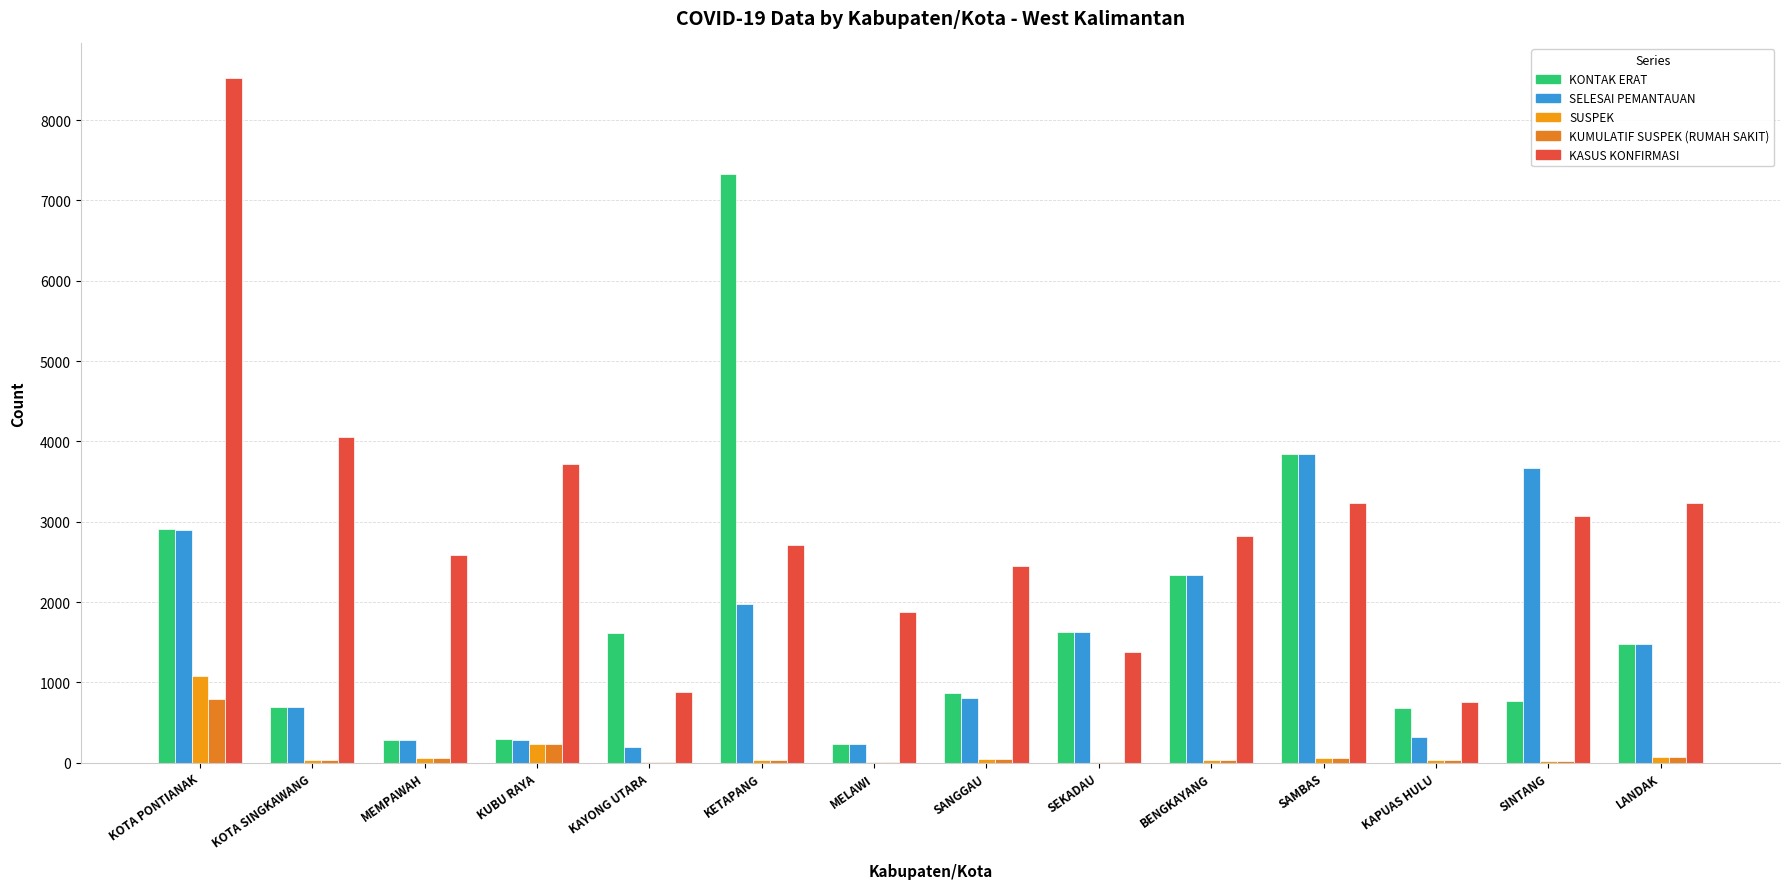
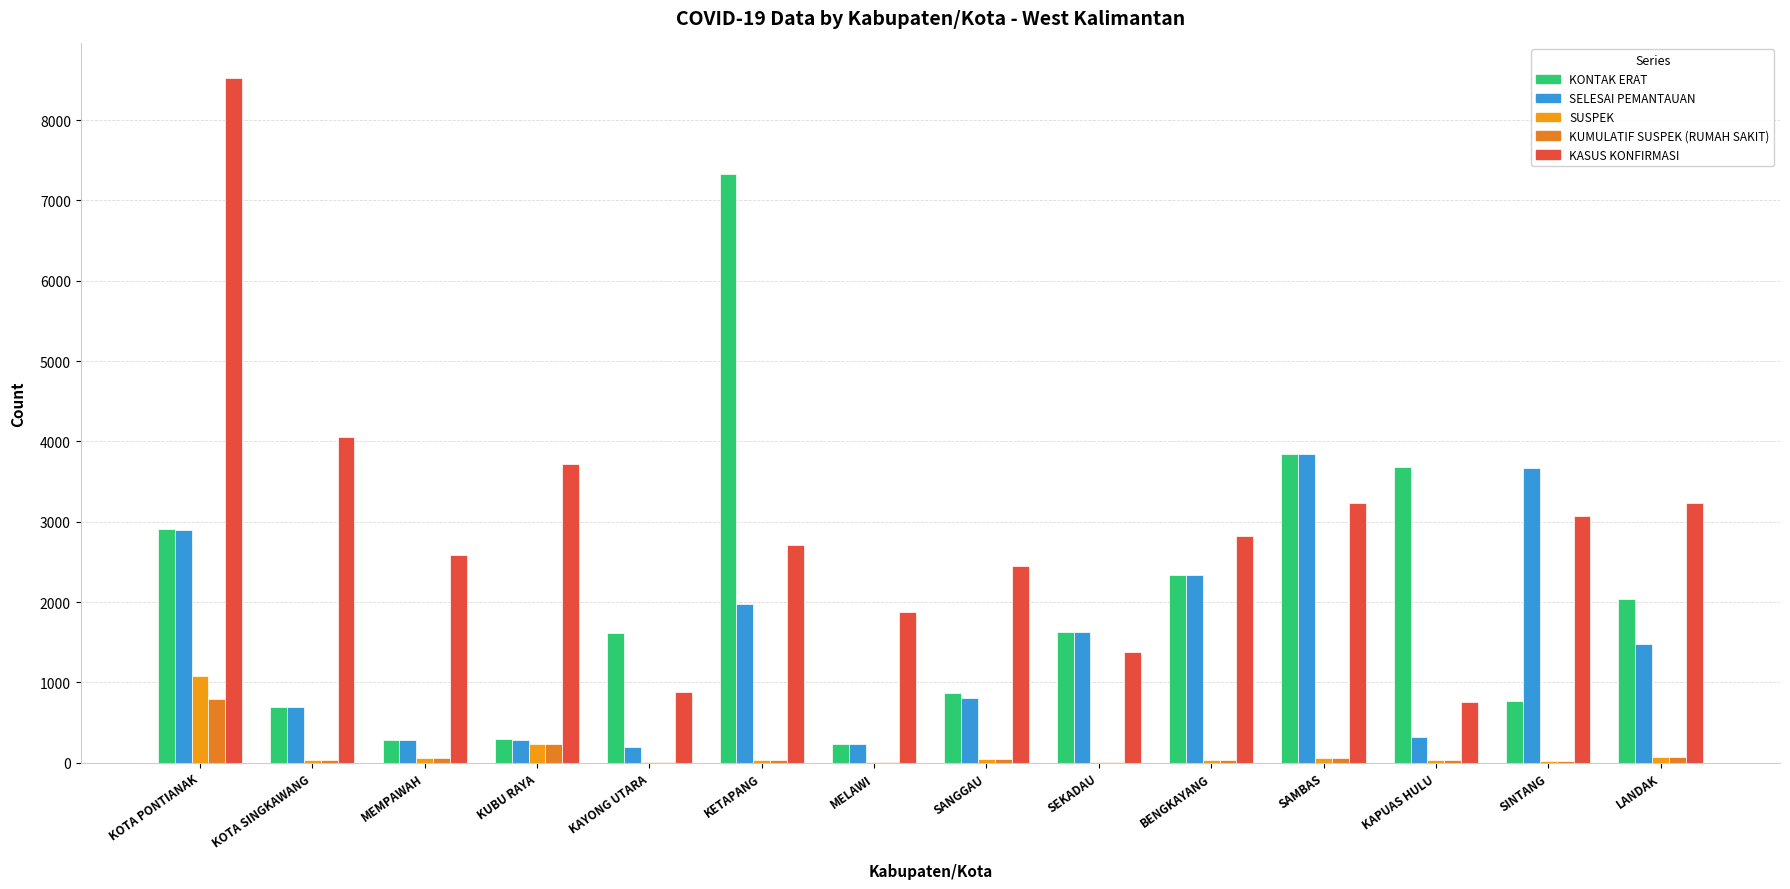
  {
    "KONTAK ERAT": {
      "KOTA PONTIANAK": 2900,
      "KOTA SINGKAWANG": 700,
      "MEMPAWAH": 300,
      "KUBU RAYA": 300,
      "KAYONG UTARA": 1600,
      "KETAPANG": 7300,
      "MELAWI": 200,
      "SANGGAU": 900,
      "SEKADAU": 1600,
      "BENGKAYANG": 2300,
      "SAMBAS": 3800,
-     "KAPUAS HULU": 700,
+     "KAPUAS HULU": 3700,
      "SINTANG": 800,
-     "LANDAK": 1500
+     "LANDAK": 2000
    },
    "SELESAI PEMANTAUAN": {
      "KOTA PONTIANAK": 2900,
      "KOTA SINGKAWANG": 700,
      "MEMPAWAH": 300,
      "KUBU RAYA": 300,
      "KAYONG UTARA": 200,
      "KETAPANG": 2000,
      "MELAWI": 200,
      "SANGGAU": 800,
      "SEKADAU": 1600,
      "BENGKAYANG": 2300,
      "SAMBAS": 3800,
      "KAPUAS HULU": 300,
      "SINTANG": 3700,
      "LANDAK": 1500
    }
  }
